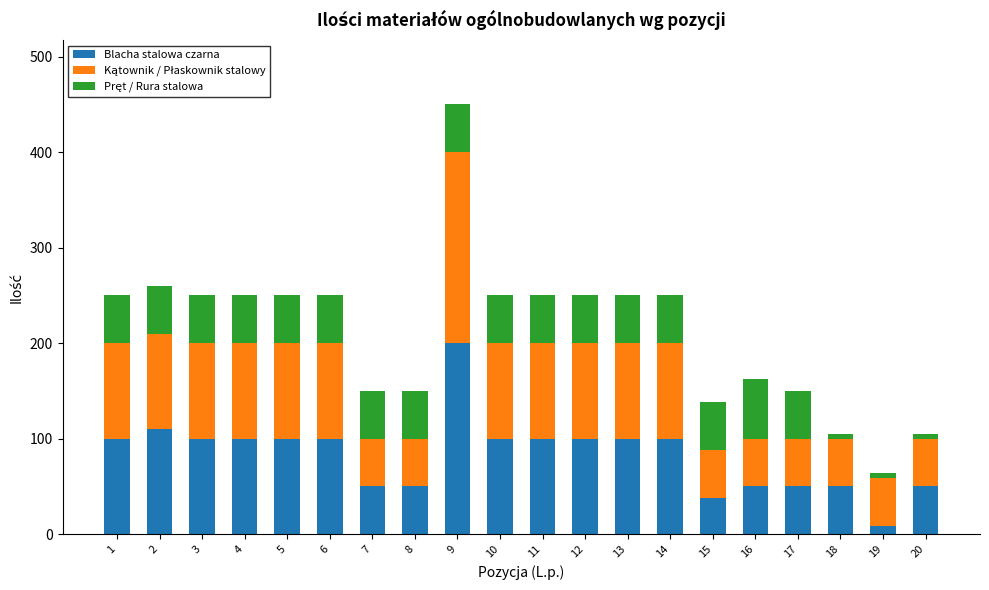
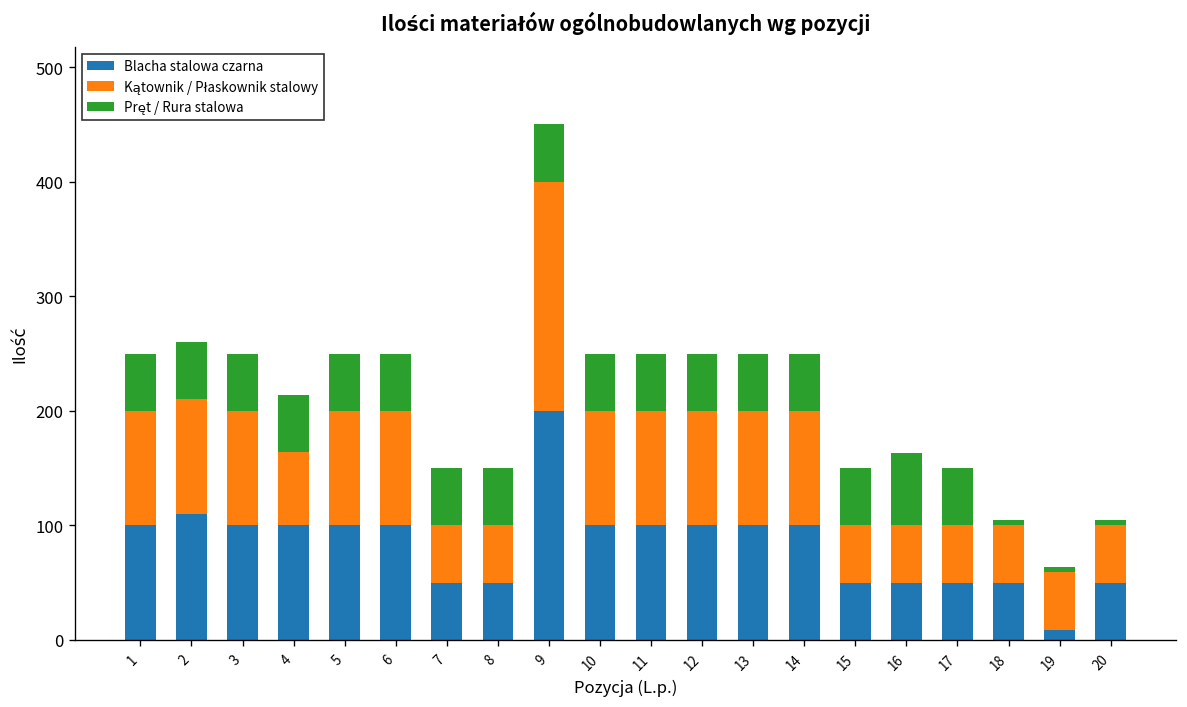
  {
    "Blacha stalowa czarna": {
      "1": 100,
      "2": 110,
      "3": 100,
      "4": 100,
      "5": 100,
      "6": 100,
      "7": 50,
      "8": 50,
      "9": 200,
      "10": 100,
      "11": 100,
      "12": 100,
      "13": 100,
      "14": 100,
-     "15": 40,
+     "15": 50,
      "16": 50,
      "17": 50,
      "18": 50,
      "19": 10,
      "20": 50
    },
    "Kątownik / Płaskownik stalowy": {
      "1": 100,
      "2": 100,
      "3": 100,
-     "4": 100,
+     "4": 60,
      "5": 100,
      "6": 100,
      "7": 50,
      "8": 50,
      "9": 200,
      "10": 100,
      "11": 100,
      "12": 100,
      "13": 100,
      "14": 100,
      "15": 50,
      "16": 50,
      "17": 50,
      "18": 50,
      "19": 50,
      "20": 50
    },
    "Pręt / Rura stalowa": {
      "1": 50,
      "2": 50,
      "3": 50,
      "4": 50,
      "5": 50,
      "6": 50,
      "7": 50,
      "8": 50,
      "9": 50,
      "10": 50,
      "11": 50,
      "12": 50,
      "13": 50,
      "14": 50,
      "15": 50,
      "16": 60,
      "17": 50,
      "18": 10,
      "19": 10,
      "20": 10
    }
  }
